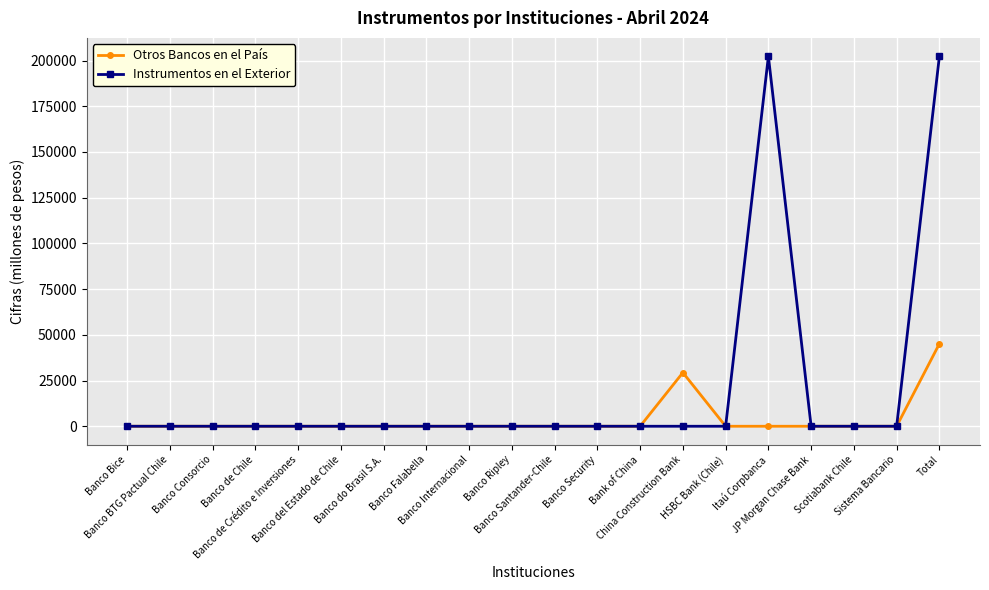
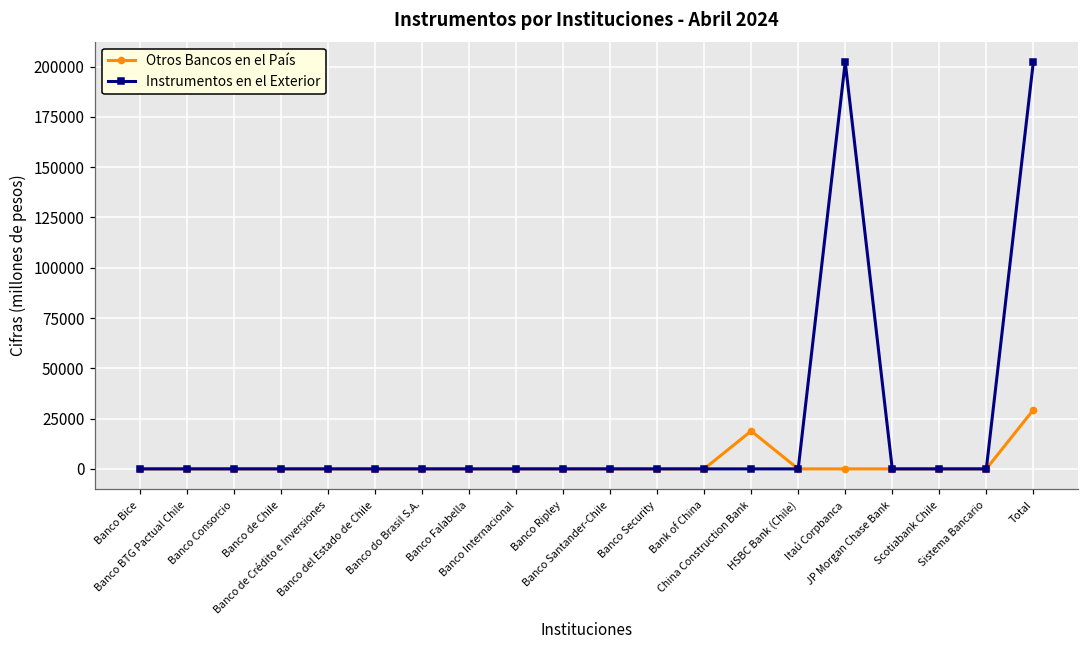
  {
    "Otros Bancos en el País": {
-     "China Construction Bank": 29000,
+     "China Construction Bank": 19000,
      "Itaú Corpbanca": 0,
-     "Total": 45000
+     "Total": 29000
    },
    "Instrumentos en el Exterior": {
      "China Construction Bank": 0,
      "Itaú Corpbanca": 202000,
      "Total": 202000
    }
  }
